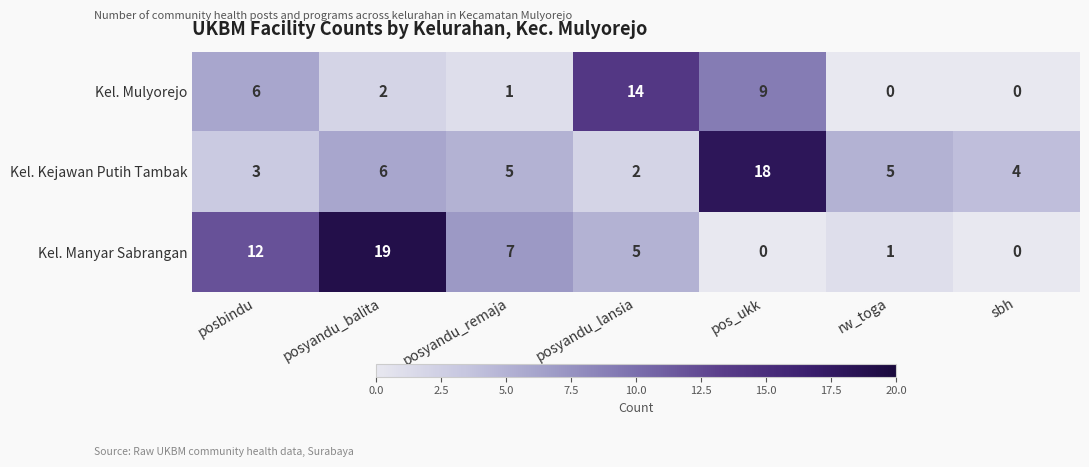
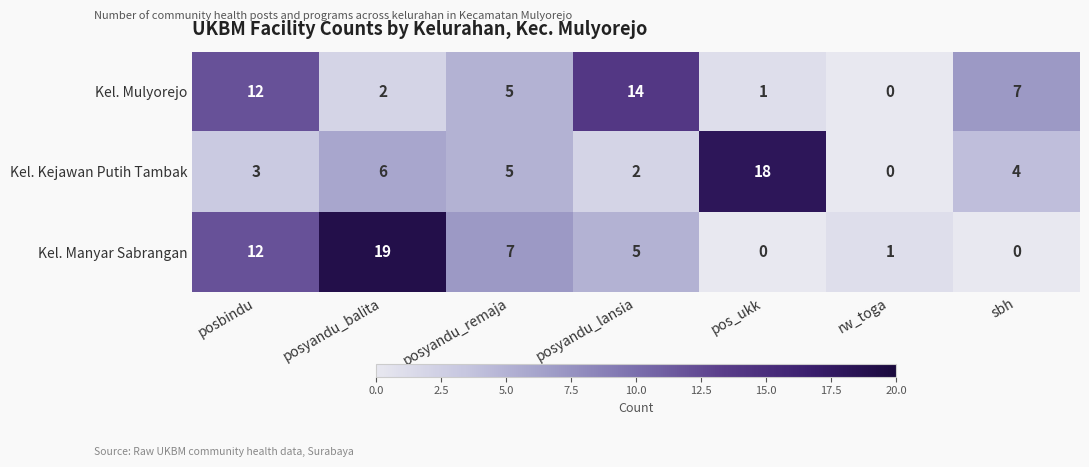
  {
    "Kel. Mulyorejo": {
-     "posbindu": 6,
+     "posbindu": 12,
      "posyandu_balita": 2,
-     "posyandu_remaja": 1,
+     "posyandu_remaja": 5,
      "posyandu_lansia": 14,
-     "pos_ukk": 9,
+     "pos_ukk": 1,
      "rw_toga": 0,
-     "sbh": 0
+     "sbh": 7
    },
    "Kel. Kejawan Putih Tambak": {
      "posbindu": 3,
      "posyandu_balita": 6,
      "posyandu_remaja": 5,
      "posyandu_lansia": 2,
      "pos_ukk": 18,
-     "rw_toga": 5,
+     "rw_toga": 0,
      "sbh": 4
    },
    "Kel. Manyar Sabrangan": {
      "posbindu": 12,
      "posyandu_balita": 19,
      "posyandu_remaja": 7,
      "posyandu_lansia": 5,
      "pos_ukk": 0,
      "rw_toga": 1,
      "sbh": 0
    }
  }
